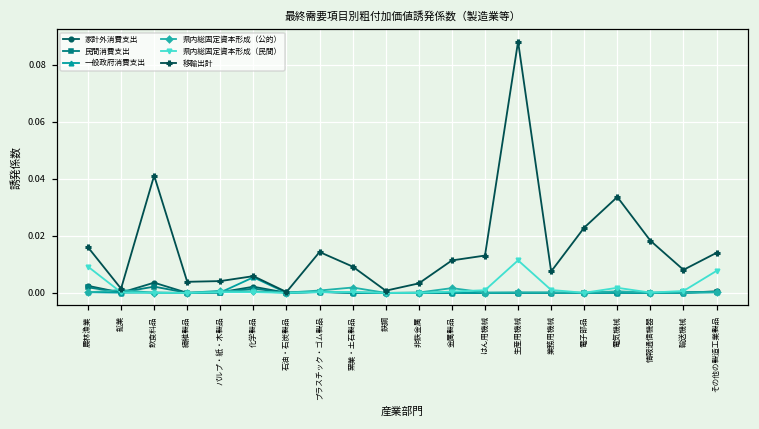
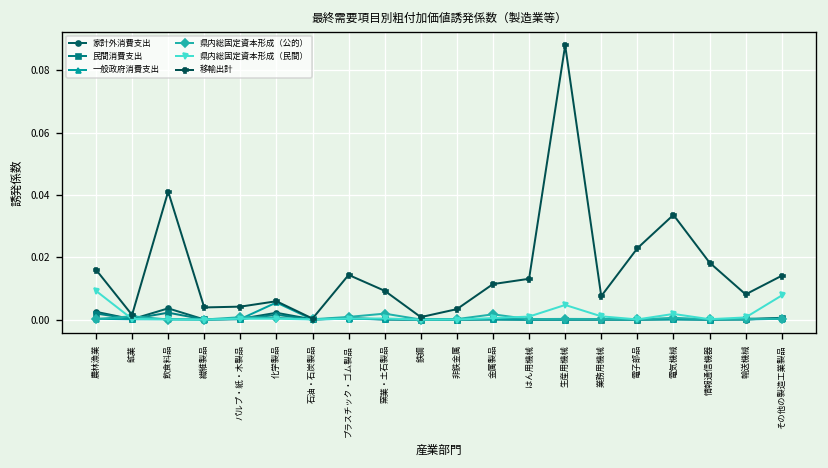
  {
    "県内総固定資本形成（民間）": {
      "農林漁業": 0.009,
-     "生産用機械": 0.011,
+     "生産用機械": 0.005,
      "電気機械": 0.002,
      "その他の製造工業製品": 0.008
    }
  }
